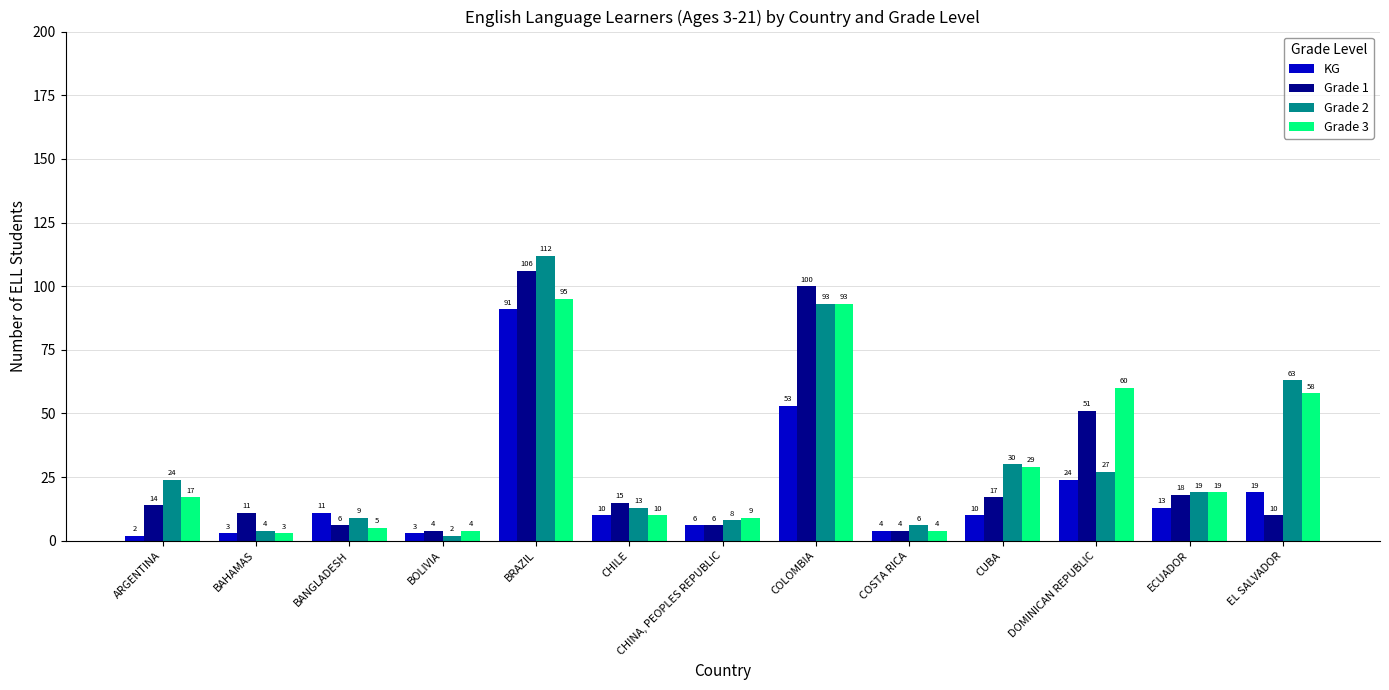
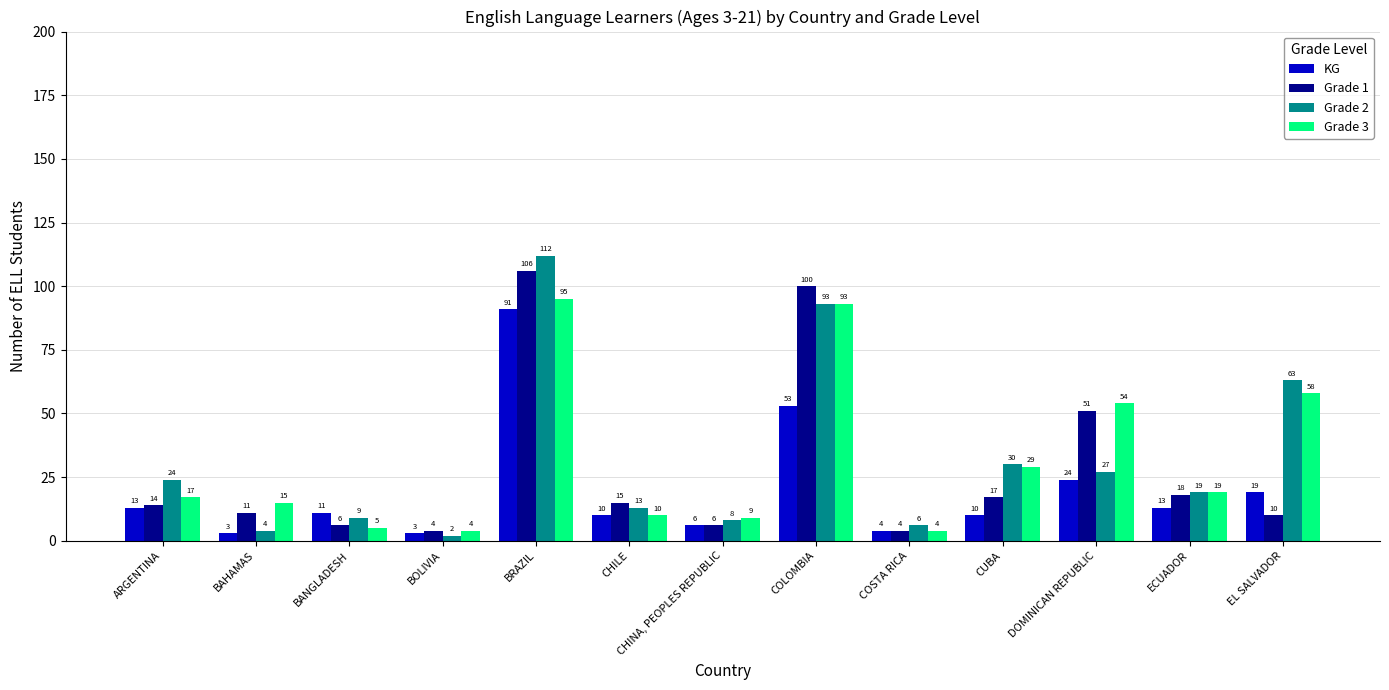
  {
    "KG": {
-     "ARGENTINA": 2,
+     "ARGENTINA": 13,
      "BAHAMAS": 3,
      "BANGLADESH": 11,
      "BOLIVIA": 3,
      "BRAZIL": 91,
      "CHILE": 10,
      "CHINA, PEOPLES REPUBLIC": 6,
      "COLOMBIA": 53,
      "COSTA RICA": 4,
      "CUBA": 10,
      "DOMINICAN REPUBLIC": 24,
      "ECUADOR": 13,
      "EL SALVADOR": 19
    },
    "Grade 1": {
      "ARGENTINA": 14,
      "BAHAMAS": 11,
      "BANGLADESH": 6,
      "BOLIVIA": 4,
      "BRAZIL": 106,
      "CHILE": 15,
      "CHINA, PEOPLES REPUBLIC": 6,
      "COLOMBIA": 100,
      "COSTA RICA": 4,
      "CUBA": 17,
      "DOMINICAN REPUBLIC": 51,
      "ECUADOR": 18,
      "EL SALVADOR": 10
    },
    "Grade 2": {
      "ARGENTINA": 24,
      "BAHAMAS": 4,
      "BANGLADESH": 9,
      "BOLIVIA": 2,
      "BRAZIL": 112,
      "CHILE": 13,
      "CHINA, PEOPLES REPUBLIC": 8,
      "COLOMBIA": 93,
      "COSTA RICA": 6,
      "CUBA": 30,
      "DOMINICAN REPUBLIC": 27,
      "ECUADOR": 19,
      "EL SALVADOR": 63
    },
    "Grade 3": {
      "ARGENTINA": 17,
-     "BAHAMAS": 3,
+     "BAHAMAS": 15,
      "BANGLADESH": 5,
      "BOLIVIA": 4,
      "BRAZIL": 95,
      "CHILE": 10,
      "CHINA, PEOPLES REPUBLIC": 9,
      "COLOMBIA": 93,
      "COSTA RICA": 4,
      "CUBA": 29,
-     "DOMINICAN REPUBLIC": 60,
+     "DOMINICAN REPUBLIC": 54,
      "ECUADOR": 19,
      "EL SALVADOR": 58
    }
  }
